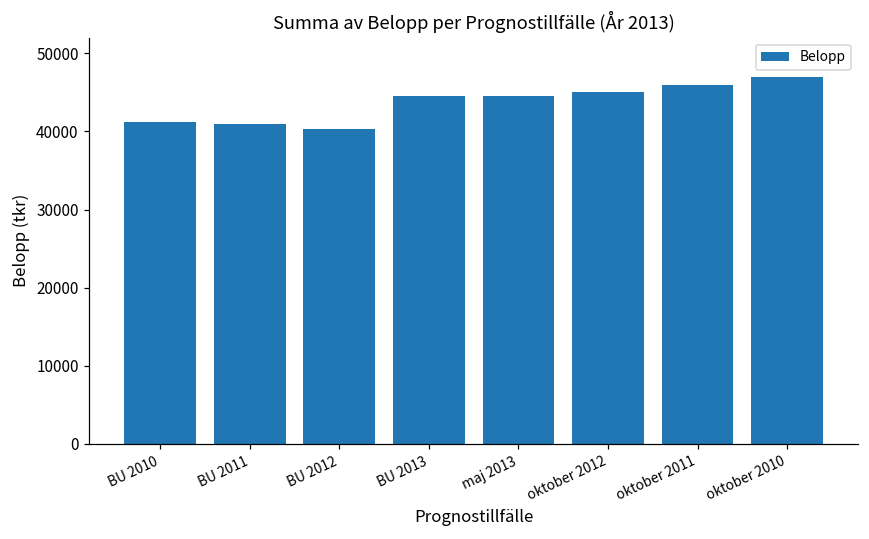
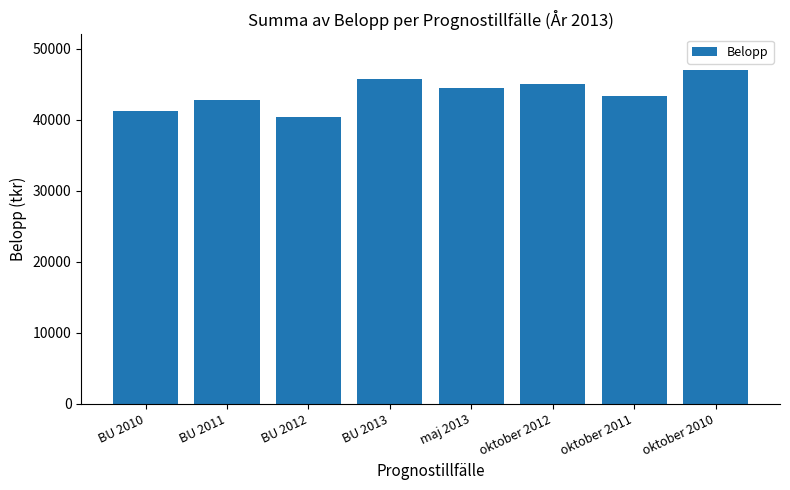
  {
    "BU 2010": 41000,
-   "BU 2011": 41000,
+   "BU 2011": 43000,
    "BU 2012": 40000,
-   "BU 2013": 45000,
+   "BU 2013": 46000,
    "maj 2013": 45000,
    "oktober 2012": 45000,
-   "oktober 2011": 46000,
+   "oktober 2011": 43000,
    "oktober 2010": 47000
  }
